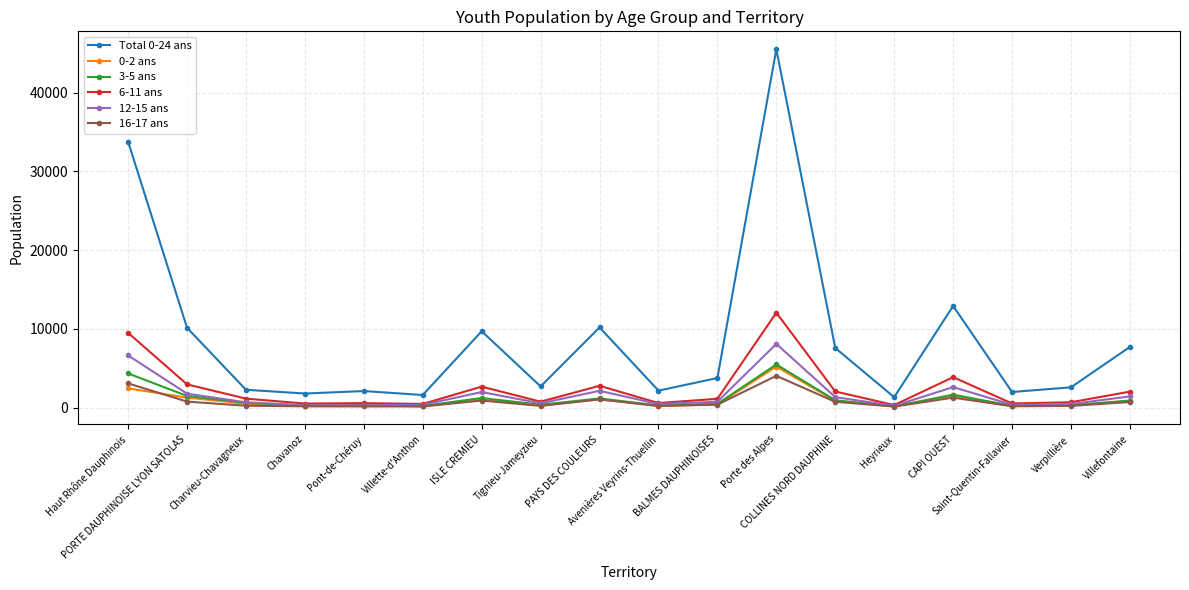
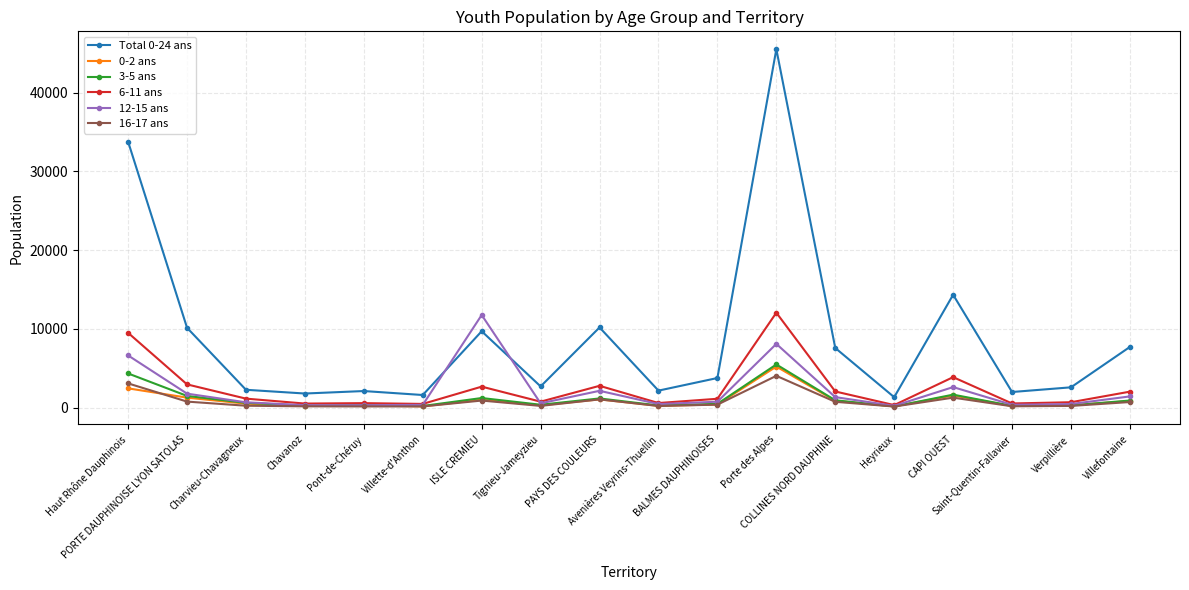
  {
    "Total 0-24 ans": {
      "Haut Rhône Dauphinois": 34000,
      "PORTE DAUPHINOISE LYON SATOLAS": 10000,
      "Charvieu-Chavagneux": 2000,
      "Chavanoz": 2000,
      "Pont-de-Chéruy": 2000,
      "Villette-d'Anthon": 2000,
      "ISLE CREMIEU": 10000,
      "Tignieu-Jameyzieu": 3000,
      "PAYS DES COULEURS": 10000,
      "Avenières Veyrins-Thuellin": 2000,
      "BALMES DAUPHINOISES": 4000,
      "Porte des Alpes": 46000,
      "COLLINES NORD DAUPHINE": 8000,
      "Heyrieux": 1000,
-     "CAPI OUEST": 13000,
+     "CAPI OUEST": 14000,
      "Saint-Quentin-Fallavier": 2000,
      "Verpillière": 3000,
      "Villefontaine": 8000
    },
    "0-2 ans": {
      "Haut Rhône Dauphinois": 2000
    },
    "3-5 ans": {
      "Haut Rhône Dauphinois": 4000
    },
    "6-11 ans": {
      "Haut Rhône Dauphinois": 9000,
      "PORTE DAUPHINOISE LYON SATOLAS": 3000,
      "Charvieu-Chavagneux": 1000,
      "ISLE CREMIEU": 3000,
      "PAYS DES COULEURS": 3000,
      "BALMES DAUPHINOISES": 1000,
      "Porte des Alpes": 12000,
      "COLLINES NORD DAUPHINE": 2000,
      "CAPI OUEST": 4000,
      "Villefontaine": 2000
    },
    "12-15 ans": {
      "Haut Rhône Dauphinois": 7000,
-     "ISLE CREMIEU": 2000,
+     "ISLE CREMIEU": 12000,
      "PAYS DES COULEURS": 2000,
      "Porte des Alpes": 8000,
      "COLLINES NORD DAUPHINE": 1000,
      "CAPI OUEST": 3000,
      "Villefontaine": 1000
    },
    "16-17 ans": {
      "Haut Rhône Dauphinois": 3000,
      "PORTE DAUPHINOISE LYON SATOLAS": 1000,
      "Porte des Alpes": 4000
    }
  }
